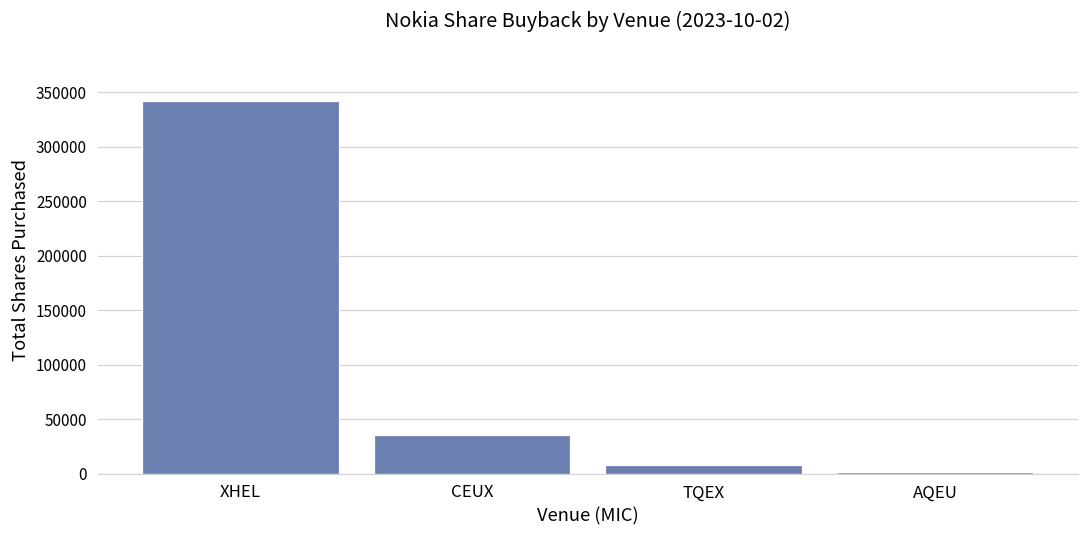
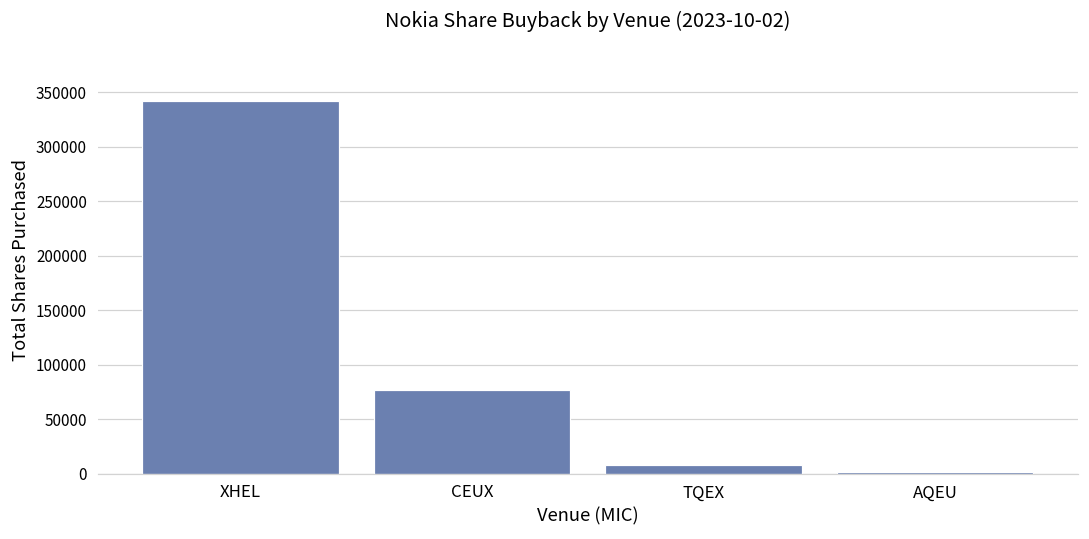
  {
    "XHEL": 340000,
-   "CEUX": 40000,
+   "CEUX": 80000,
    "TQEX": 10000
  }
